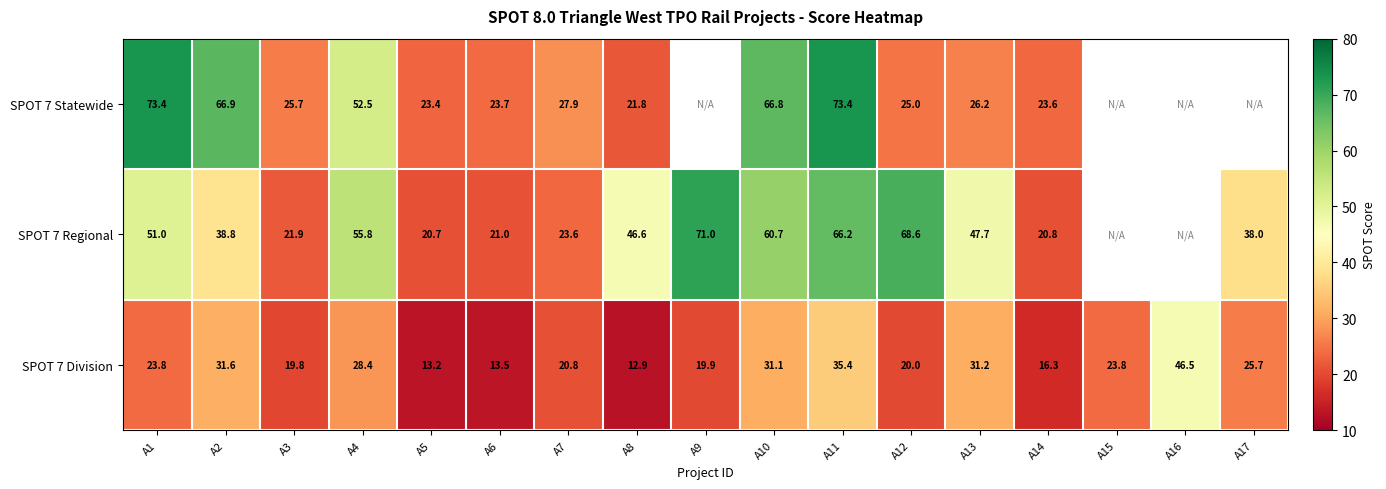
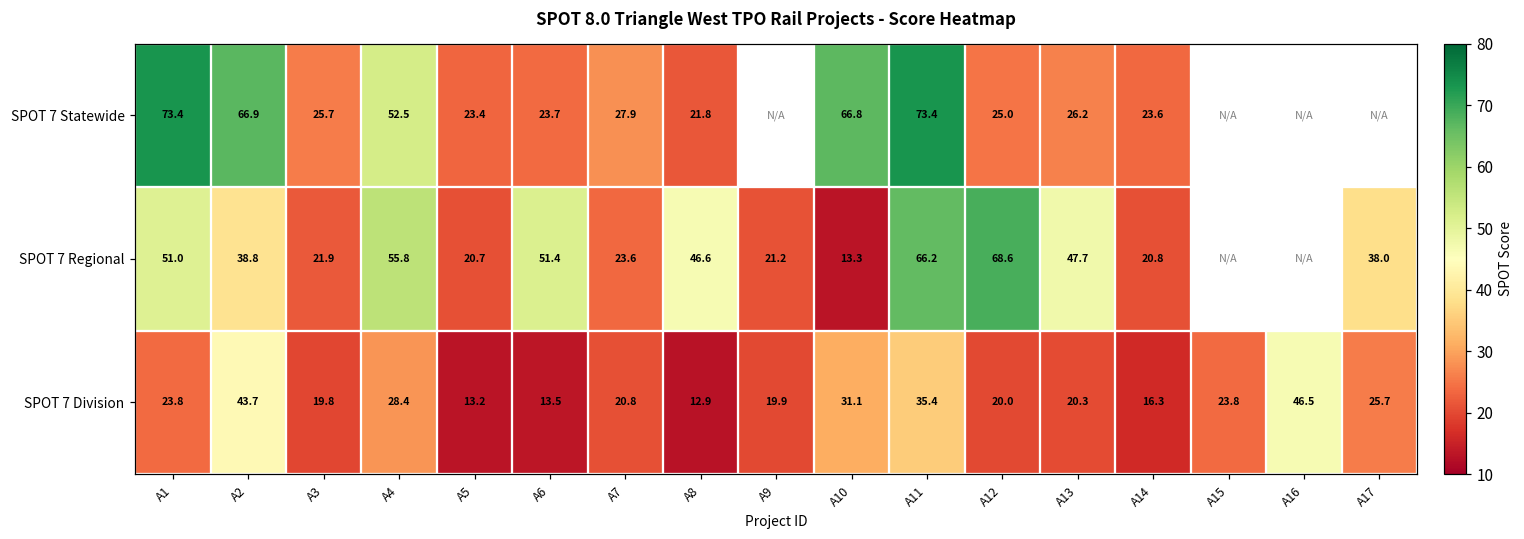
  {
    "SPOT 7 Statewide": {
      "A1": 73.4,
      "A2": 66.9,
      "A3": 25.7,
      "A4": 52.5,
      "A5": 23.4,
      "A6": 23.7,
      "A7": 27.9,
      "A8": 21.8,
      "A10": 66.8,
      "A11": 73.4,
      "A12": 25.0,
      "A13": 26.2,
      "A14": 23.6
    },
    "SPOT 7 Regional": {
      "A1": 51.0,
      "A2": 38.8,
      "A3": 21.9,
      "A4": 55.8,
      "A5": 20.7,
-     "A6": 21.0,
+     "A6": 51.4,
      "A7": 23.6,
      "A8": 46.6,
-     "A9": 71.0,
-     "A10": 60.7,
+     "A9": 21.2,
+     "A10": 13.3,
      "A11": 66.2,
      "A12": 68.6,
      "A13": 47.7,
      "A14": 20.8,
      "A17": 38.0
    },
    "SPOT 7 Division": {
      "A1": 23.8,
-     "A2": 31.6,
+     "A2": 43.7,
      "A3": 19.8,
      "A4": 28.4,
      "A5": 13.2,
      "A6": 13.5,
      "A7": 20.8,
      "A8": 12.9,
      "A9": 19.9,
      "A10": 31.1,
      "A11": 35.4,
      "A12": 20.0,
-     "A13": 31.2,
+     "A13": 20.3,
      "A14": 16.3,
      "A15": 23.8,
      "A16": 46.5,
      "A17": 25.7
    }
  }
